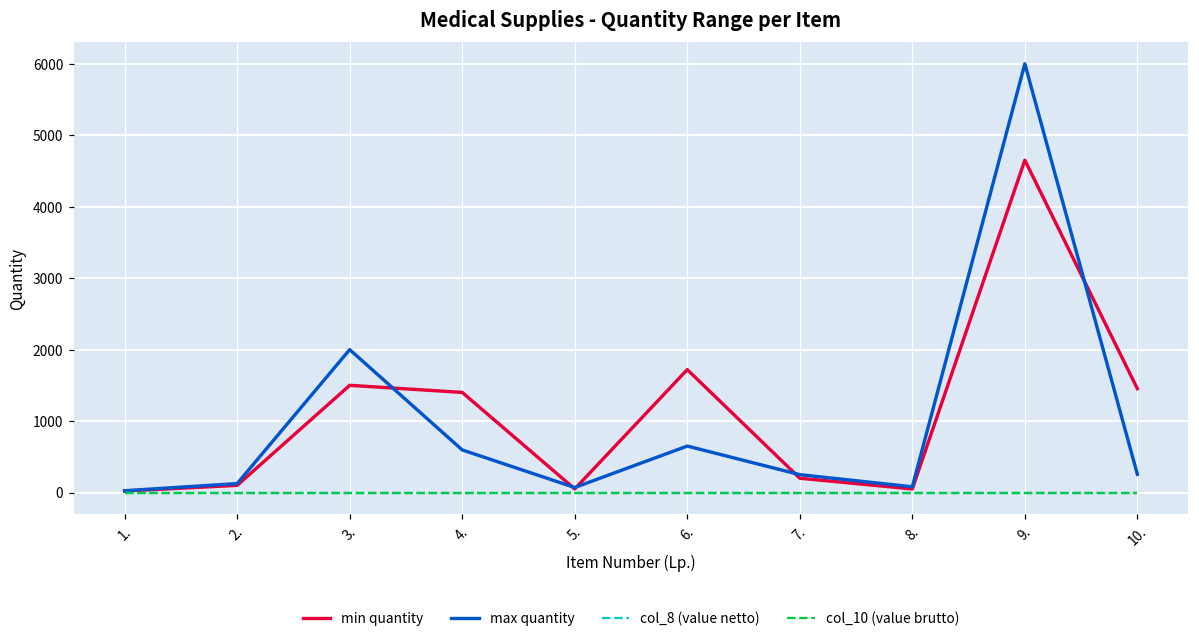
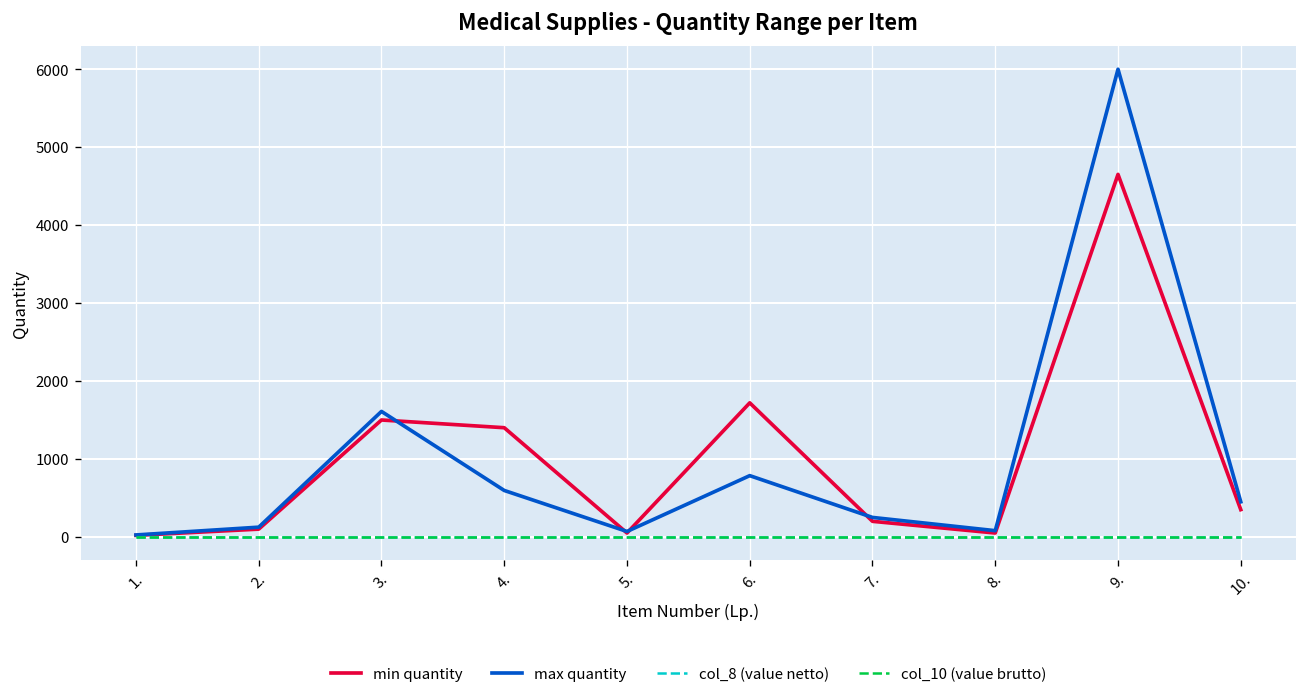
  {
    "min quantity": {
      "3.": 1500,
      "4.": 1400,
      "6.": 1700,
      "7.": 200,
      "9.": 4700,
-     "10.": 1500
+     "10.": 400
    },
    "max quantity": {
-     "3.": 2000,
+     "3.": 1600,
      "4.": 600,
-     "6.": 700,
+     "6.": 800,
      "7.": 300,
      "9.": 6000,
-     "10.": 300
+     "10.": 500
    },
    "col_10 (value brutto)": {
      "2.": 0,
      "3.": 0,
      "4.": 0,
      "5.": 0,
      "6.": 0,
      "7.": 0,
      "8.": 0,
      "9.": 0,
      "10.": 0
    }
  }
